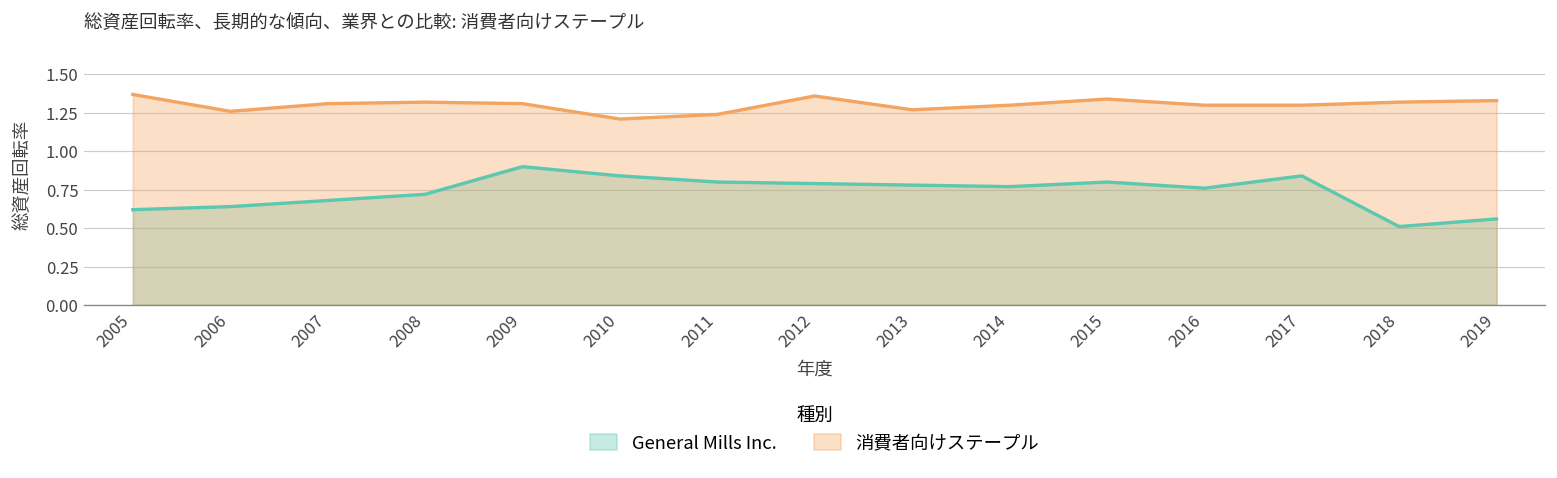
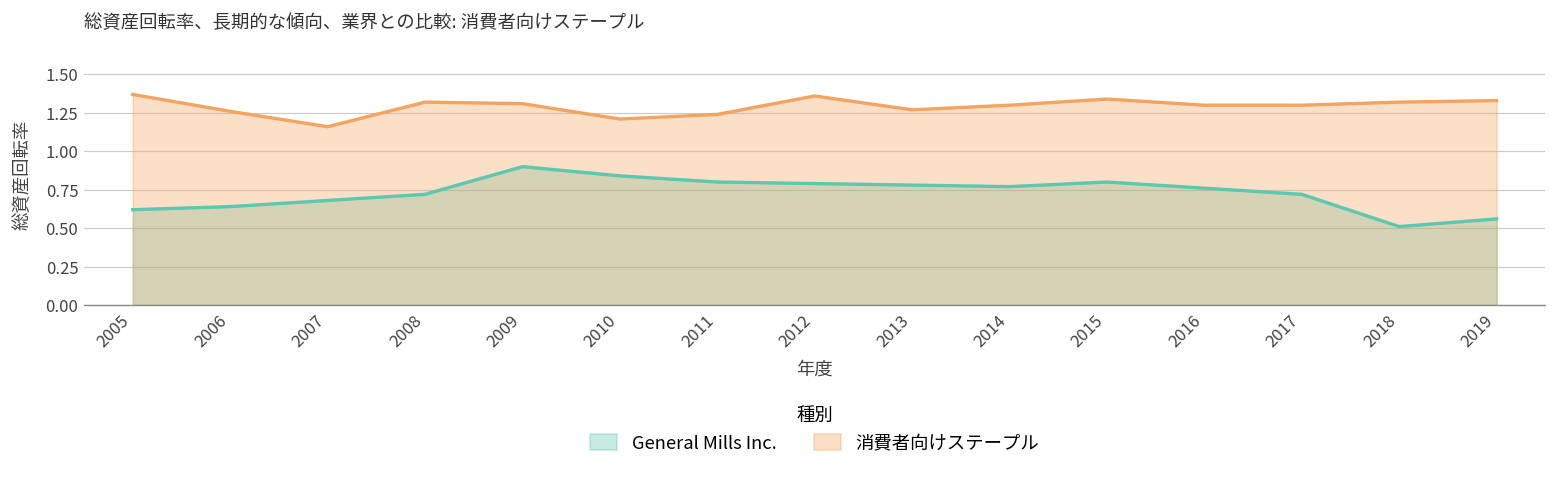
  {
    "General Mills Inc.": {
      "2005": 0.62,
      "2006": 0.64,
      "2007": 0.68,
      "2008": 0.72,
      "2009": 0.90,
      "2010": 0.84,
      "2011": 0.80,
      "2012": 0.79,
      "2013": 0.78,
      "2014": 0.77,
      "2015": 0.80,
      "2016": 0.76,
-     "2017": 0.84,
+     "2017": 0.72,
      "2018": 0.51,
      "2019": 0.56
    },
    "消費者向けステープル": {
      "2005": 1.37,
      "2006": 1.26,
-     "2007": 1.31,
+     "2007": 1.16,
      "2008": 1.32,
      "2009": 1.31,
      "2010": 1.21,
      "2011": 1.24,
      "2012": 1.36,
      "2013": 1.27,
      "2014": 1.30,
      "2015": 1.34,
      "2016": 1.30,
      "2017": 1.30,
      "2018": 1.32,
      "2019": 1.33
    }
  }
